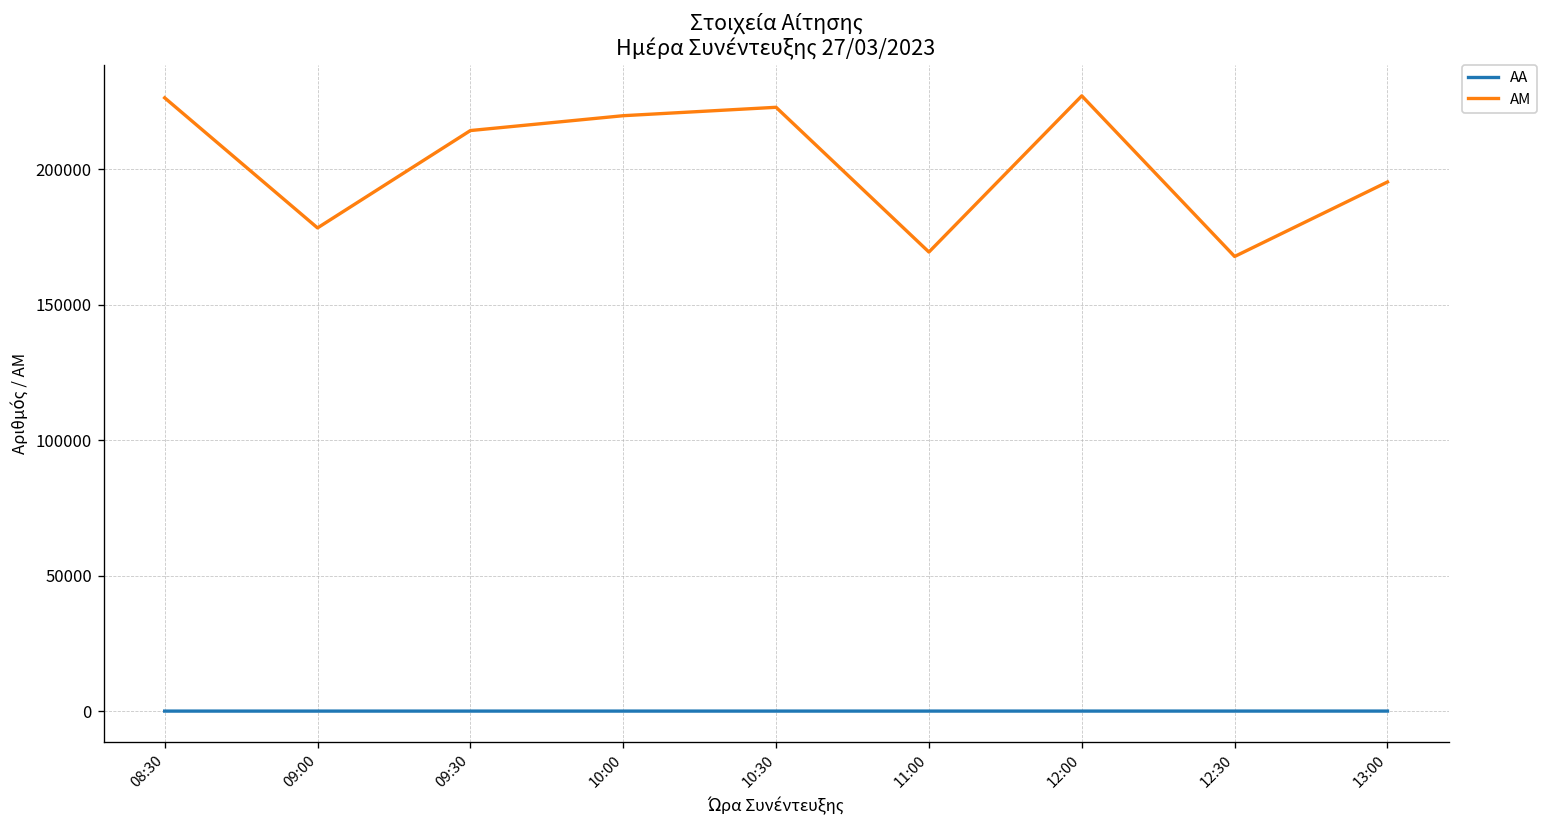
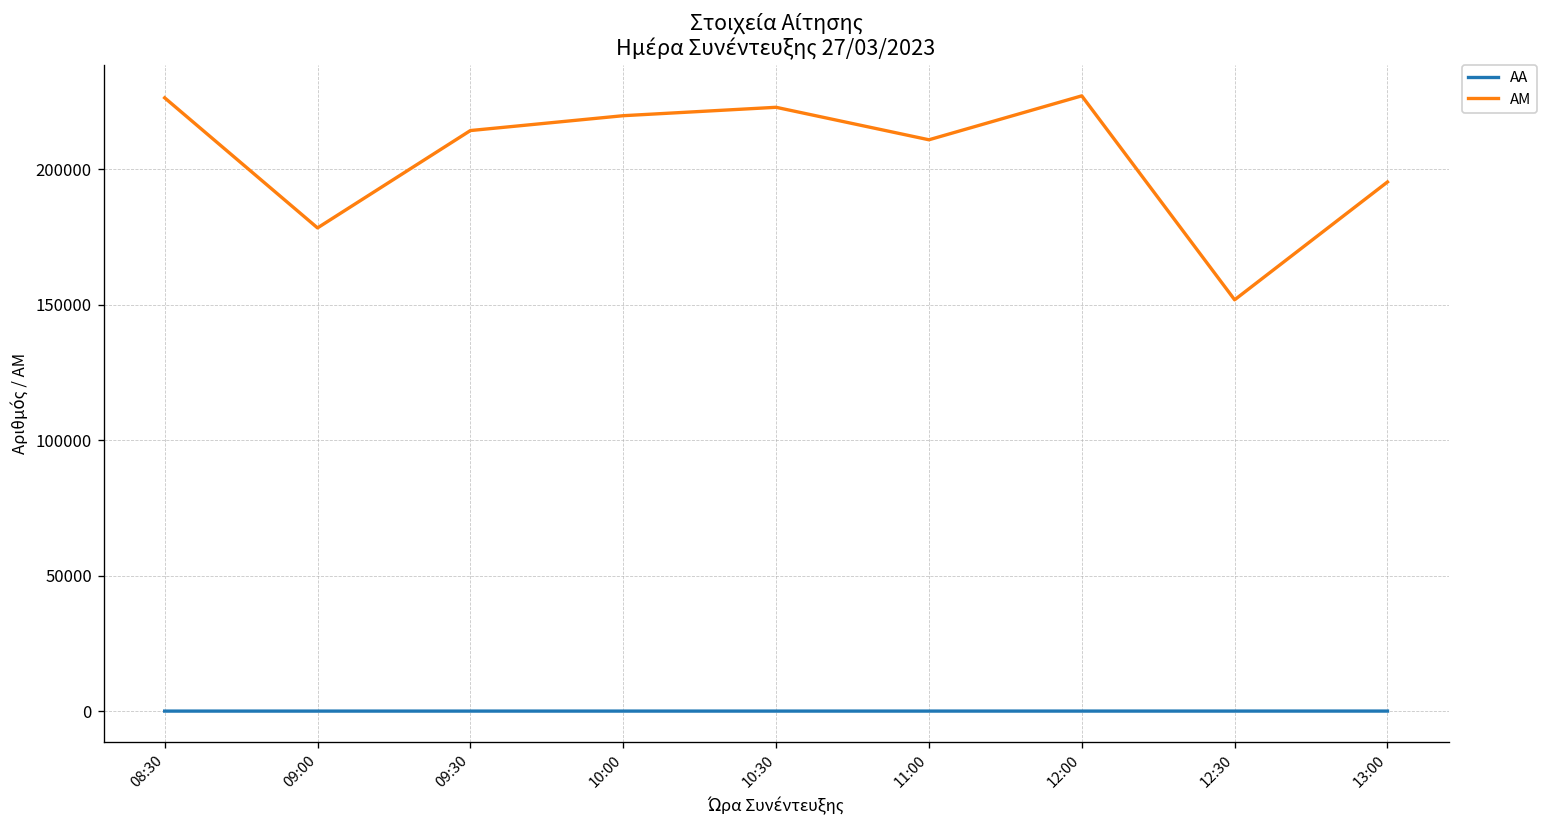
  {
    "ΑΑ": {
      "08:30": 0,
      "09:00": 0,
      "09:30": 0,
      "10:00": 0,
      "10:30": 0,
      "11:00": 0,
      "12:00": 0,
      "12:30": 0,
      "13:00": 0
    },
    "ΑΜ": {
      "08:30": 226000,
      "09:00": 178000,
      "09:30": 214000,
      "10:00": 220000,
      "10:30": 223000,
-     "11:00": 170000,
+     "11:00": 211000,
      "12:00": 227000,
-     "12:30": 168000,
+     "12:30": 152000,
      "13:00": 195000
    }
  }
